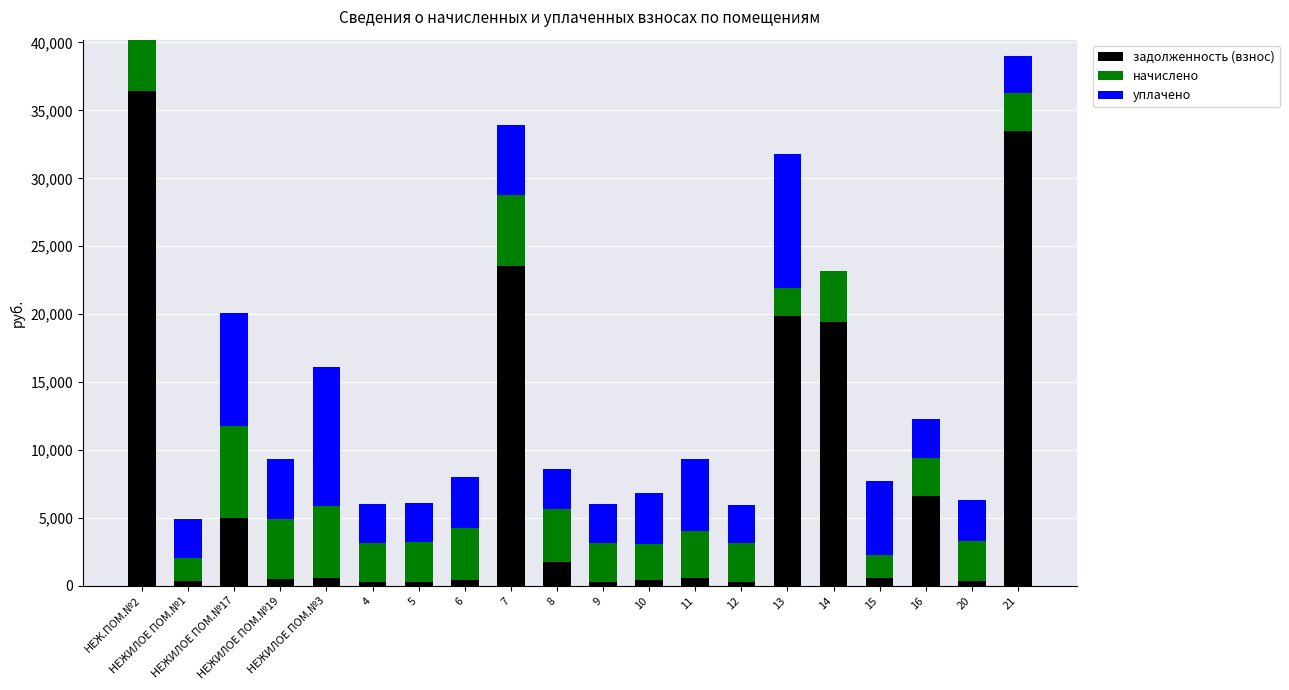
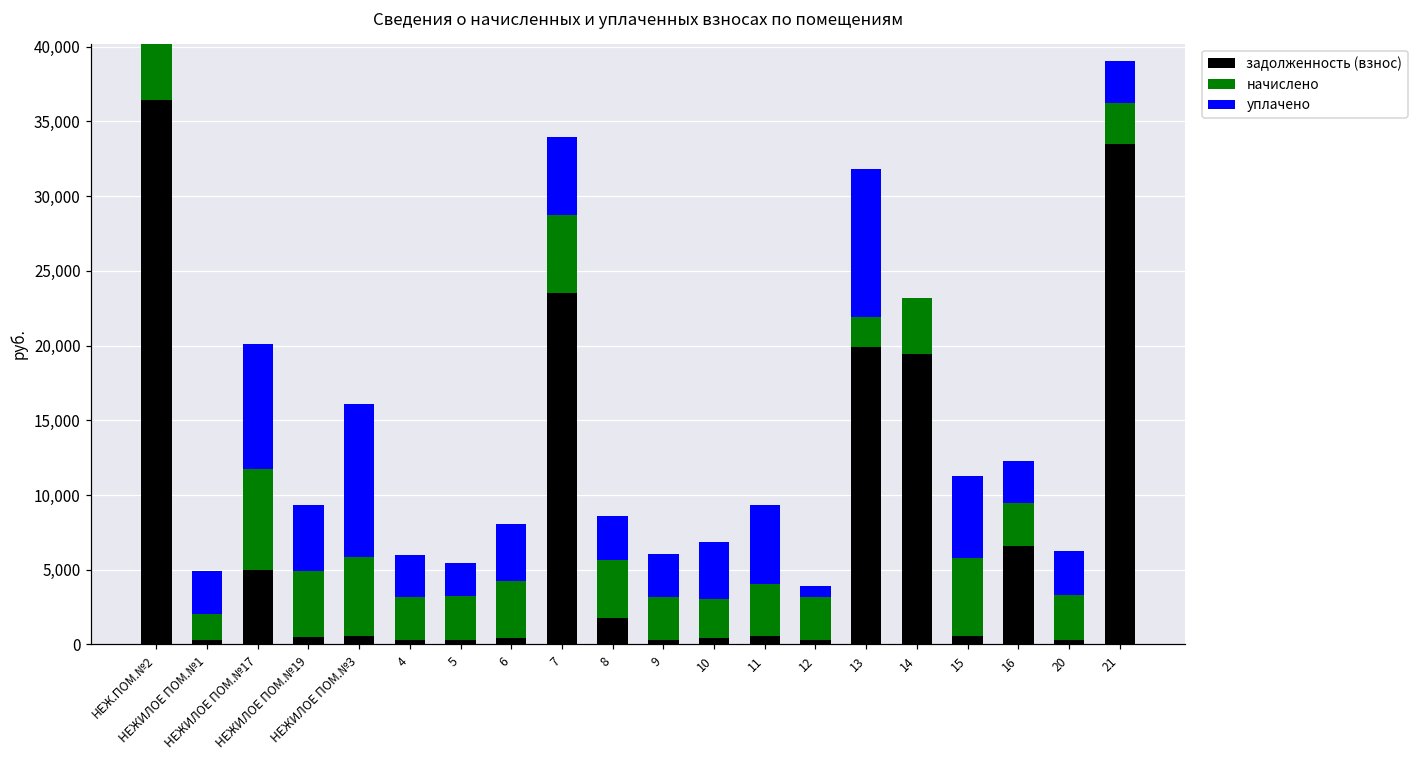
  {
    "задолженность (взнос)": {
      "НЕЖ.ПОМ.№2": "36,400",
      "НЕЖИЛОЕ ПОМ.№1": "300",
      "НЕЖИЛОЕ ПОМ.№17": "5,000",
      "НЕЖИЛОЕ ПОМ.№19": "500",
      "НЕЖИЛОЕ ПОМ.№3": "600",
      "4": "300",
      "5": "300",
      "6": "400",
      "7": "23,500",
      "8": "1,700",
      "9": "300",
      "10": "400",
      "11": "600",
      "12": "300",
      "13": "19,900",
      "14": "19,400",
      "15": "600",
      "16": "6,600",
      "20": "300",
      "21": "33,500"
    },
    "начислено": {
      "НЕЖ.ПОМ.№2": "3,800",
      "НЕЖИЛОЕ ПОМ.№1": "1,700",
      "НЕЖИЛОЕ ПОМ.№17": "6,800",
      "НЕЖИЛОЕ ПОМ.№19": "4,400",
      "НЕЖИЛОЕ ПОМ.№3": "5,300",
      "4": "2,900",
      "5": "2,900",
      "6": "3,800",
      "7": "5,200",
      "8": "3,900",
      "9": "2,900",
      "10": "2,700",
      "11": "3,500",
      "12": "2,800",
      "13": "2,000",
      "14": "3,800",
-     "15": "1,700",
+     "15": "5,200",
      "16": "2,800",
      "20": "3,000",
      "21": "2,800"
    },
    "уплачено": {
      "НЕЖ.ПОМ.№2": "0",
      "НЕЖИЛОЕ ПОМ.№1": "2,900",
      "НЕЖИЛОЕ ПОМ.№17": "8,400",
      "НЕЖИЛОЕ ПОМ.№19": "4,400",
      "НЕЖИЛОЕ ПОМ.№3": "10,200",
      "4": "2,800",
-     "5": "2,900",
+     "5": "2,200",
      "6": "3,800",
      "7": "5,200",
      "8": "2,900",
      "9": "2,900",
      "10": "3,800",
      "11": "5,300",
-     "12": "2,800",
+     "12": "800",
      "13": "9,900",
      "14": "0",
      "15": "5,500",
      "16": "2,800",
      "20": "3,000",
      "21": "2,800"
    }
  }
